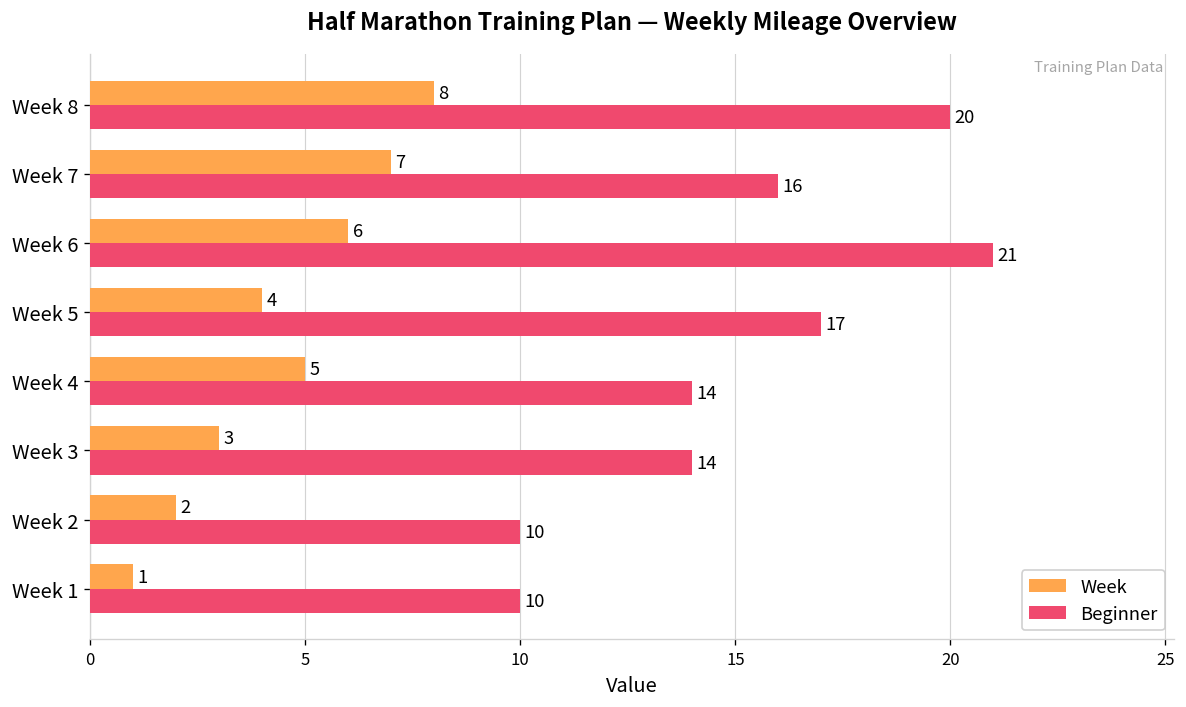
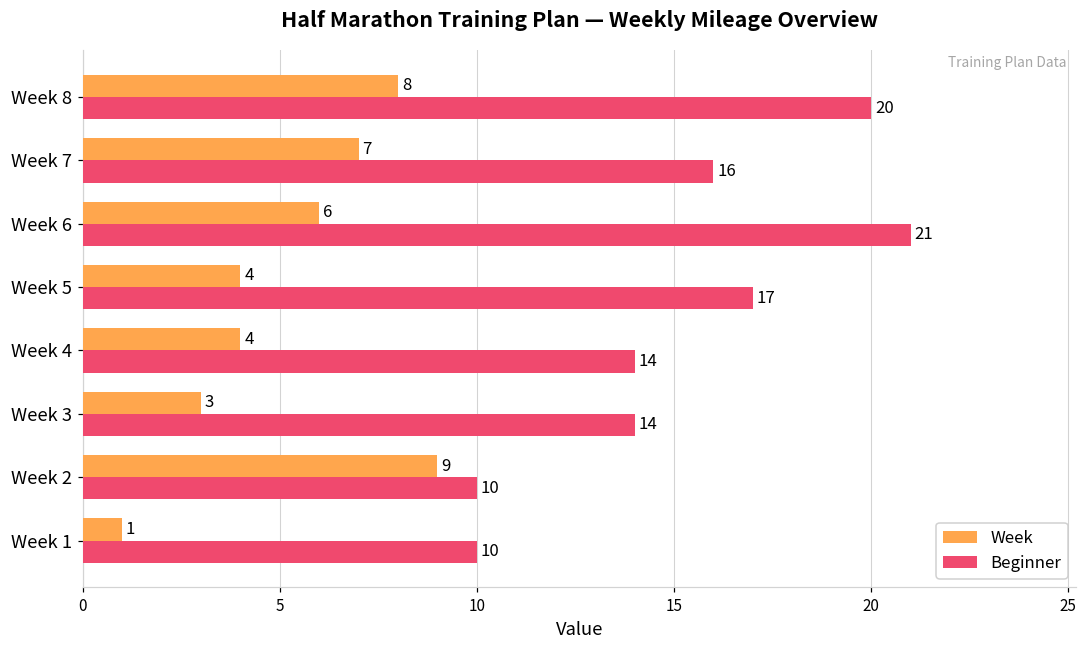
  {
    "Week": {
      "Week 8": 8,
      "Week 7": 7,
      "Week 6": 6,
      "Week 5": 4,
-     "Week 4": 5,
+     "Week 4": 4,
      "Week 3": 3,
-     "Week 2": 2,
+     "Week 2": 9,
      "Week 1": 1
    },
    "Beginner": {
      "Week 8": 20,
      "Week 7": 16,
      "Week 6": 21,
      "Week 5": 17,
      "Week 4": 14,
      "Week 3": 14,
      "Week 2": 10,
      "Week 1": 10
    }
  }
